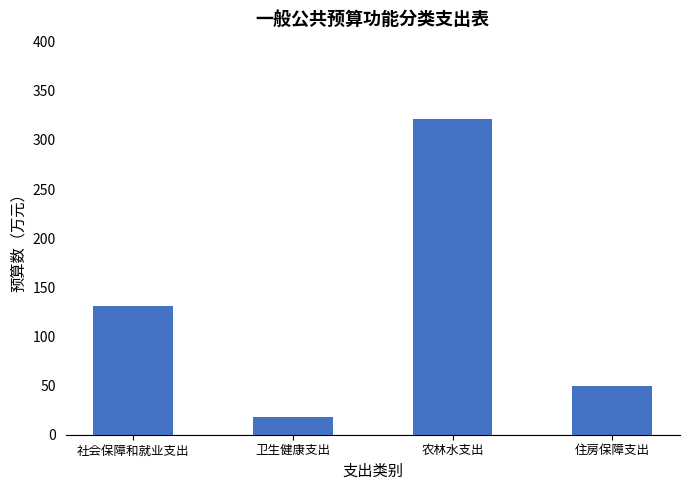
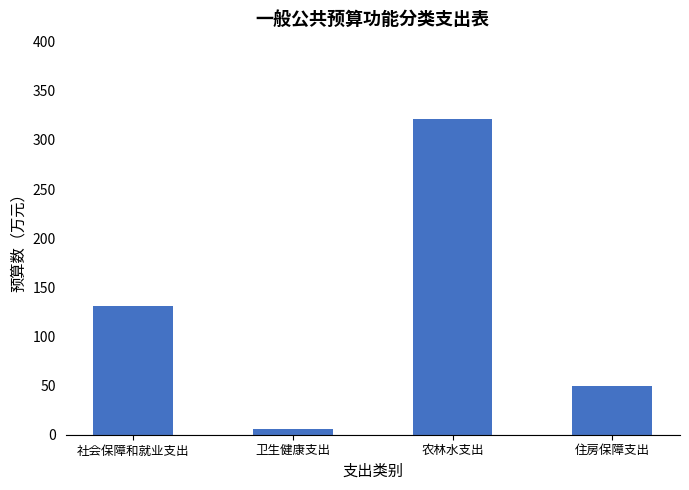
  {
    "社会保障和就业支出": 130,
-   "卫生健康支出": 20,
+   "卫生健康支出": 10,
    "农林水支出": 320,
    "住房保障支出": 50
  }
